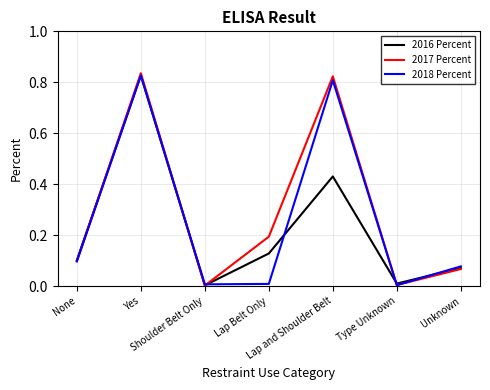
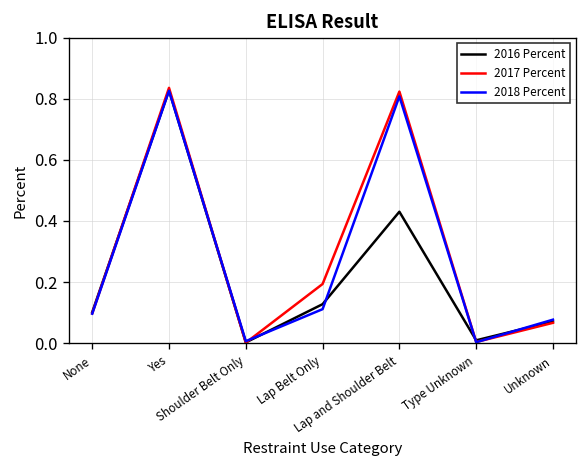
  {
    "2016 Percent": {
      "Lap Belt Only": 0.13,
      "Lap and Shoulder Belt": 0.43
    },
    "2017 Percent": {
      "Lap Belt Only": 0.19,
      "Lap and Shoulder Belt": 0.82
    },
    "2018 Percent": {
-     "Lap Belt Only": 0.01,
+     "Lap Belt Only": 0.11,
      "Lap and Shoulder Belt": 0.81
    }
  }
